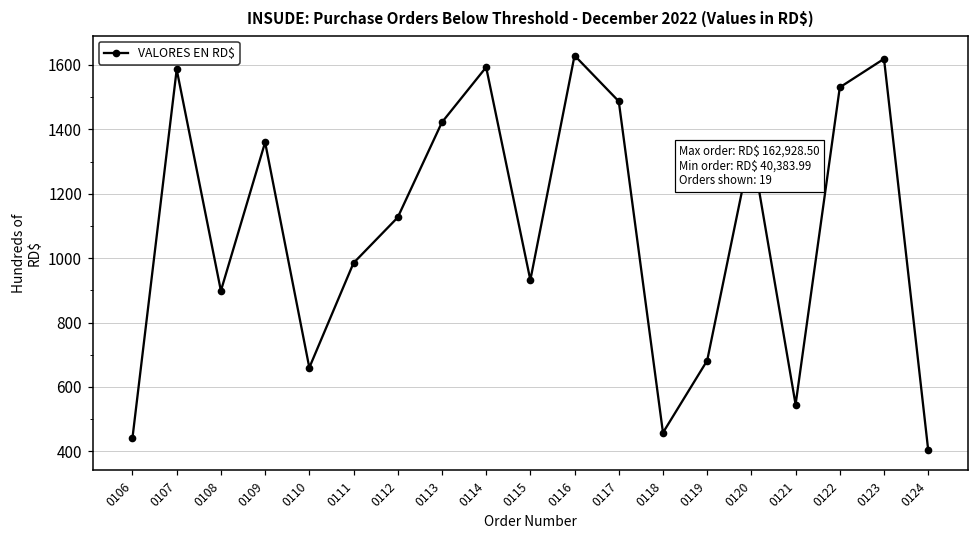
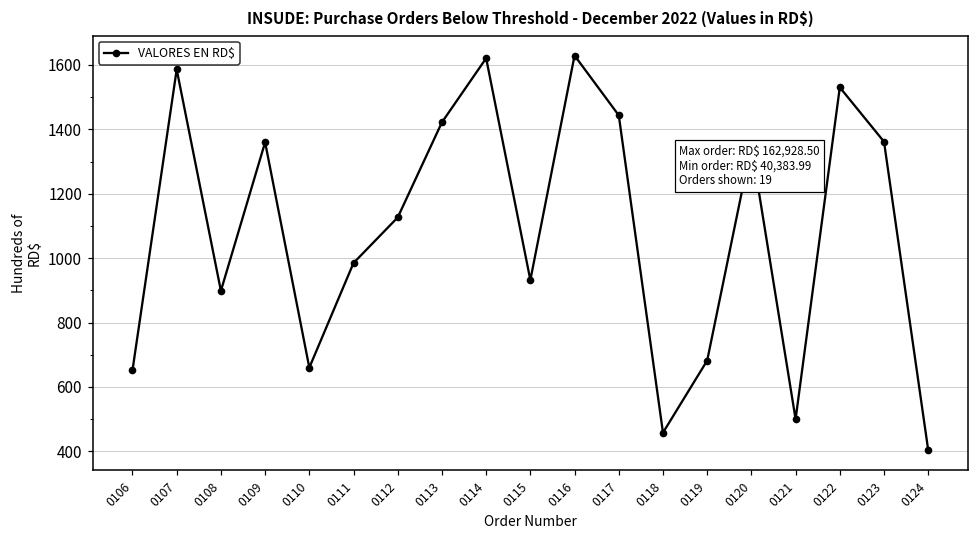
  {
-   "0106": 440,
+   "0106": 650,
    "0107": 1590,
    "0108": 900,
    "0109": 1360,
    "0110": 660,
    "0111": 980,
    "0112": 1130,
    "0113": 1420,
-   "0114": 1590,
+   "0114": 1620,
    "0115": 930,
    "0116": 1630,
-   "0117": 1490,
+   "0117": 1440,
    "0118": 460,
    "0119": 680,
-   "0121": 550,
+   "0121": 500,
    "0122": 1530,
-   "0123": 1620,
+   "0123": 1360,
    "0124": 400
  }
